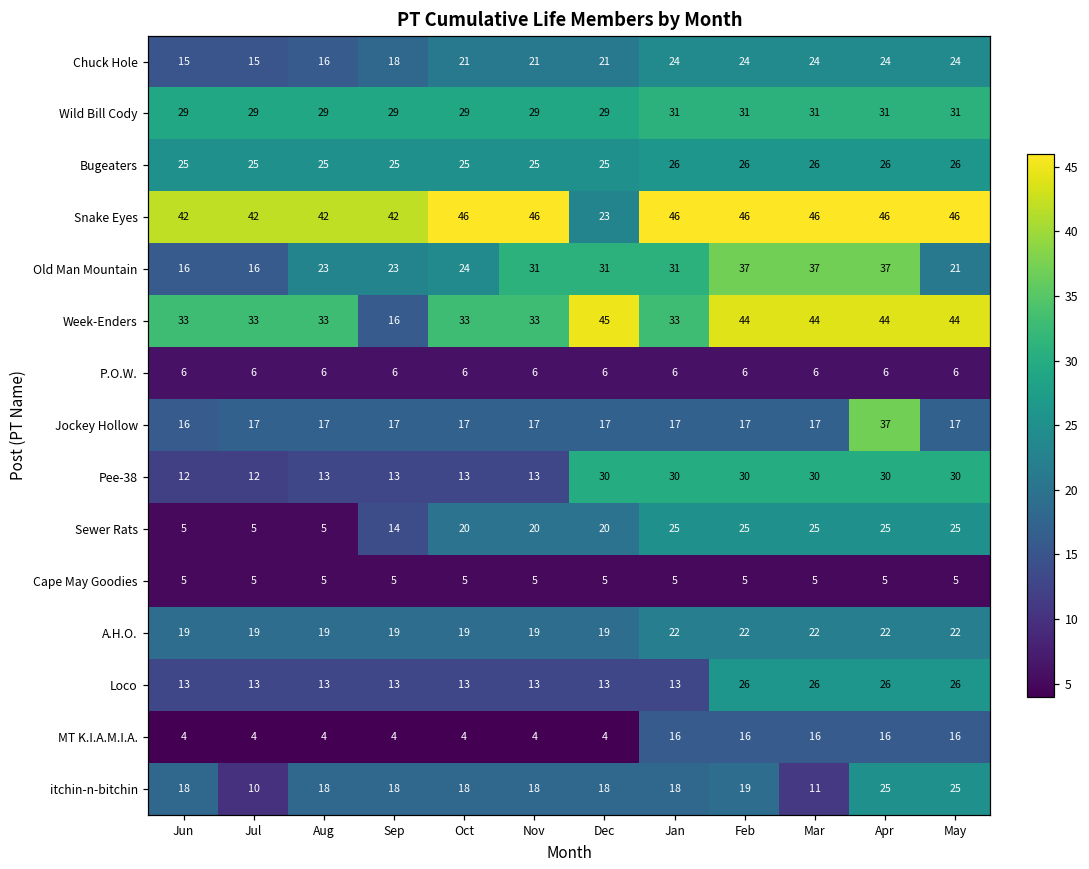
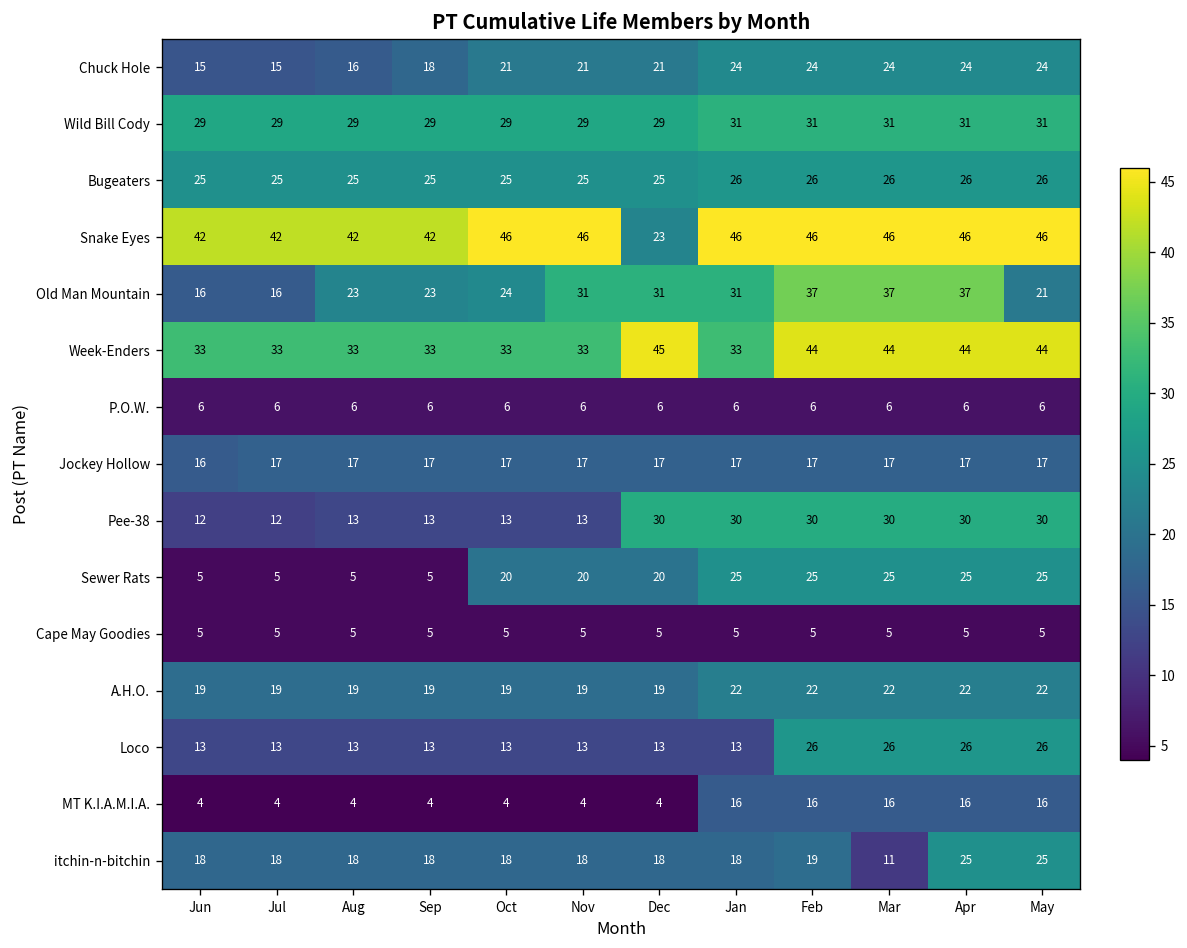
  {
    "Chuck Hole": {
      "Jun": 15,
      "Jul": 15,
      "Aug": 16,
      "Sep": 18,
      "Oct": 21,
      "Nov": 21,
      "Dec": 21,
      "Jan": 24,
      "Feb": 24,
      "Mar": 24,
      "Apr": 24,
      "May": 24
    },
    "Wild Bill Cody": {
      "Jun": 29,
      "Jul": 29,
      "Aug": 29,
      "Sep": 29,
      "Oct": 29,
      "Nov": 29,
      "Dec": 29,
      "Jan": 31,
      "Feb": 31,
      "Mar": 31,
      "Apr": 31,
      "May": 31
    },
    "Bugeaters": {
      "Jun": 25,
      "Jul": 25,
      "Aug": 25,
      "Sep": 25,
      "Oct": 25,
      "Nov": 25,
      "Dec": 25,
      "Jan": 26,
      "Feb": 26,
      "Mar": 26,
      "Apr": 26,
      "May": 26
    },
    "Snake Eyes": {
      "Jun": 42,
      "Jul": 42,
      "Aug": 42,
      "Sep": 42,
      "Oct": 46,
      "Nov": 46,
      "Dec": 23,
      "Jan": 46,
      "Feb": 46,
      "Mar": 46,
      "Apr": 46,
      "May": 46
    },
    "Old Man Mountain": {
      "Jun": 16,
      "Jul": 16,
      "Aug": 23,
      "Sep": 23,
      "Oct": 24,
      "Nov": 31,
      "Dec": 31,
      "Jan": 31,
      "Feb": 37,
      "Mar": 37,
      "Apr": 37,
      "May": 21
    },
    "Week-Enders": {
      "Jun": 33,
      "Jul": 33,
      "Aug": 33,
-     "Sep": 16,
+     "Sep": 33,
      "Oct": 33,
      "Nov": 33,
      "Dec": 45,
      "Jan": 33,
      "Feb": 44,
      "Mar": 44,
      "Apr": 44,
      "May": 44
    },
    "P.O.W.": {
      "Jun": 6,
      "Jul": 6,
      "Aug": 6,
      "Sep": 6,
      "Oct": 6,
      "Nov": 6,
      "Dec": 6,
      "Jan": 6,
      "Feb": 6,
      "Mar": 6,
      "Apr": 6,
      "May": 6
    },
    "Jockey Hollow": {
      "Jun": 16,
      "Jul": 17,
      "Aug": 17,
      "Sep": 17,
      "Oct": 17,
      "Nov": 17,
      "Dec": 17,
      "Jan": 17,
      "Feb": 17,
      "Mar": 17,
-     "Apr": 37,
+     "Apr": 17,
      "May": 17
    },
    "Pee-38": {
      "Jun": 12,
      "Jul": 12,
      "Aug": 13,
      "Sep": 13,
      "Oct": 13,
      "Nov": 13,
      "Dec": 30,
      "Jan": 30,
      "Feb": 30,
      "Mar": 30,
      "Apr": 30,
      "May": 30
    },
    "Sewer Rats": {
      "Jun": 5,
      "Jul": 5,
      "Aug": 5,
-     "Sep": 14,
+     "Sep": 5,
      "Oct": 20,
      "Nov": 20,
      "Dec": 20,
      "Jan": 25,
      "Feb": 25,
      "Mar": 25,
      "Apr": 25,
      "May": 25
    },
    "Cape May Goodies": {
      "Jun": 5,
      "Jul": 5,
      "Aug": 5,
      "Sep": 5,
      "Oct": 5,
      "Nov": 5,
      "Dec": 5,
      "Jan": 5,
      "Feb": 5,
      "Mar": 5,
      "Apr": 5,
      "May": 5
    },
    "A.H.O.": {
      "Jun": 19,
      "Jul": 19,
      "Aug": 19,
      "Sep": 19,
      "Oct": 19,
      "Nov": 19,
      "Dec": 19,
      "Jan": 22,
      "Feb": 22,
      "Mar": 22,
      "Apr": 22,
      "May": 22
    },
    "Loco": {
      "Jun": 13,
      "Jul": 13,
      "Aug": 13,
      "Sep": 13,
      "Oct": 13,
      "Nov": 13,
      "Dec": 13,
      "Jan": 13,
      "Feb": 26,
      "Mar": 26,
      "Apr": 26,
      "May": 26
    },
    "MT K.I.A.M.I.A.": {
      "Jun": 4,
      "Jul": 4,
      "Aug": 4,
      "Sep": 4,
      "Oct": 4,
      "Nov": 4,
      "Dec": 4,
      "Jan": 16,
      "Feb": 16,
      "Mar": 16,
      "Apr": 16,
      "May": 16
    },
    "itchin-n-bitchin": {
      "Jun": 18,
-     "Jul": 10,
+     "Jul": 18,
      "Aug": 18,
      "Sep": 18,
      "Oct": 18,
      "Nov": 18,
      "Dec": 18,
      "Jan": 18,
      "Feb": 19,
      "Mar": 11,
      "Apr": 25,
      "May": 25
    }
  }
